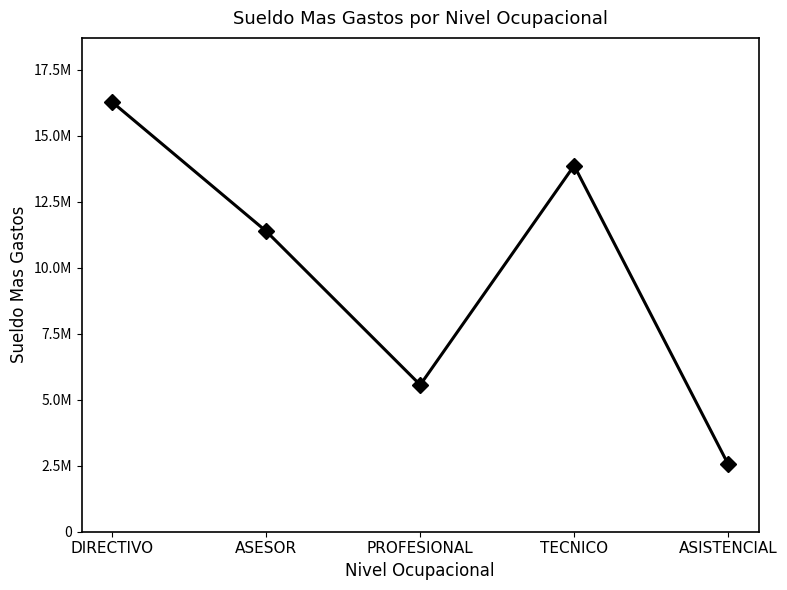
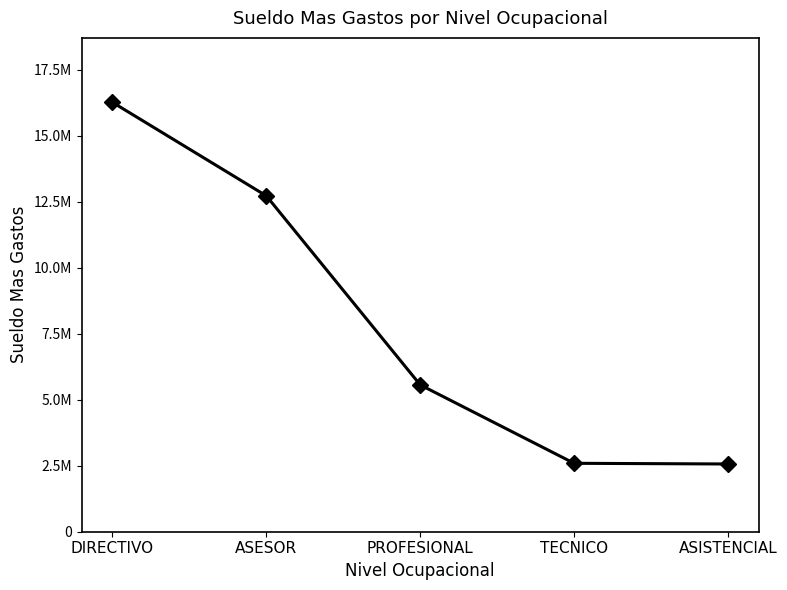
  {
    "DIRECTIVO": 16300000,
-   "ASESOR": 11400000,
+   "ASESOR": 12700000,
    "PROFESIONAL": 5600000,
-   "TECNICO": 13900000,
+   "TECNICO": 2600000,
    "ASISTENCIAL": 2600000
  }
